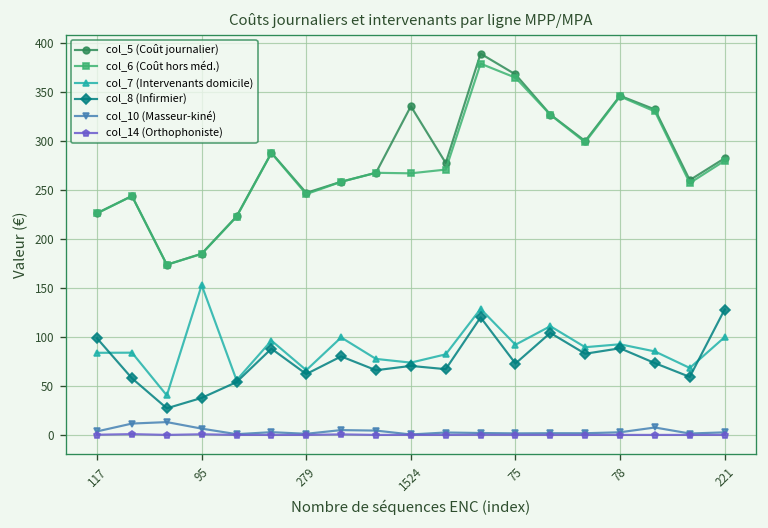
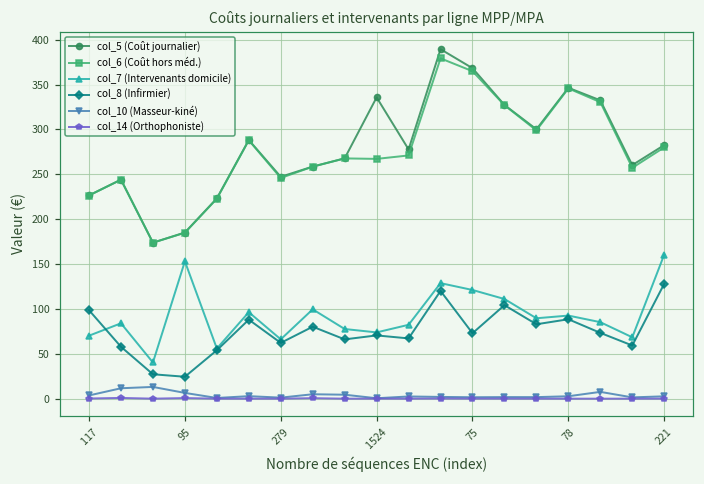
  {
    "col_7 (Intervenants domicile)": {
-     "117": 80,
+     "117": 70,
      "95": 150,
      "279": 70,
      "1524": 70,
-     "75": 90,
+     "75": 120,
      "78": 90,
-     "221": 100
+     "221": 160
    },
    "col_8 (Infirmier)": {
      "117": 100,
-     "95": 40,
+     "95": 20,
      "279": 60,
      "1524": 70,
      "75": 70,
      "78": 90,
      "221": 130
    }
  }
